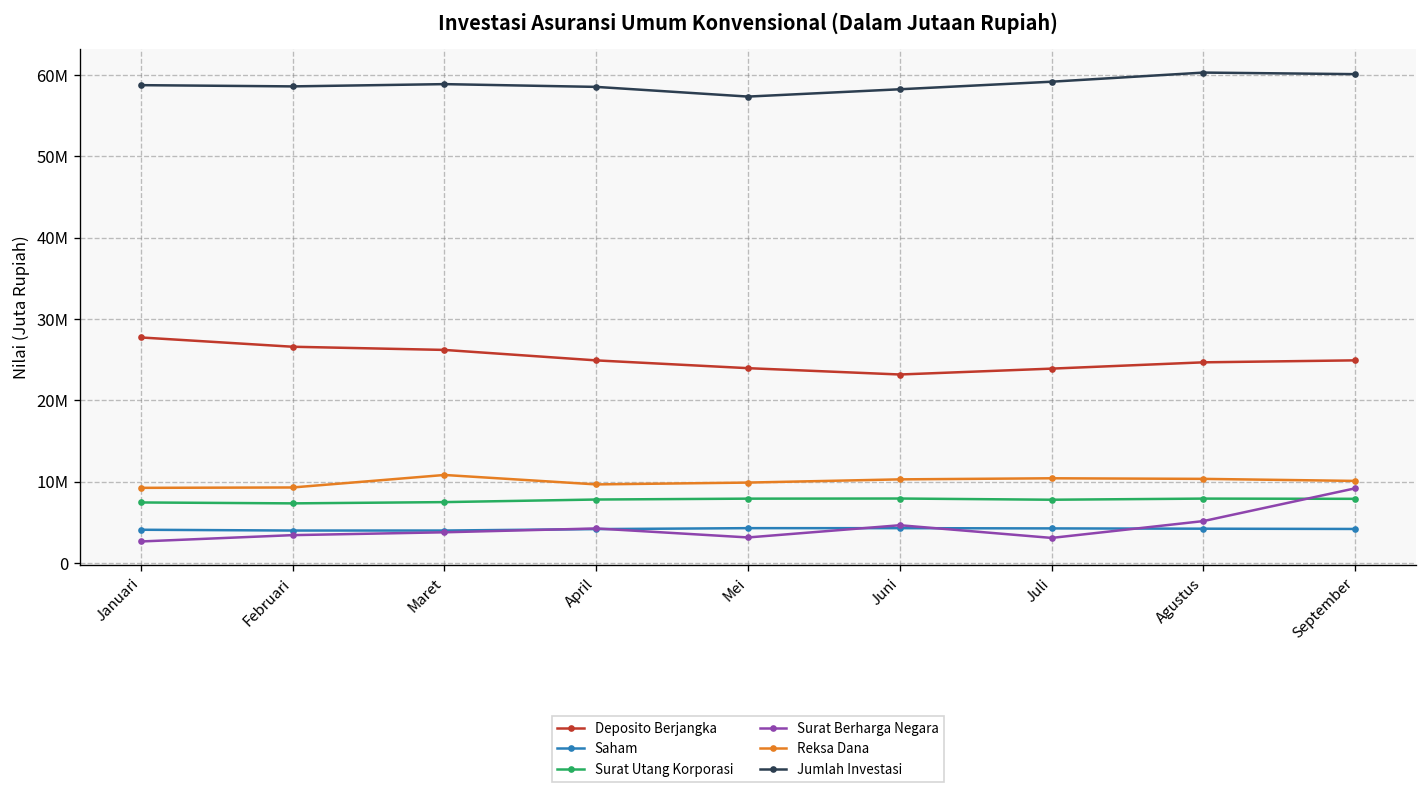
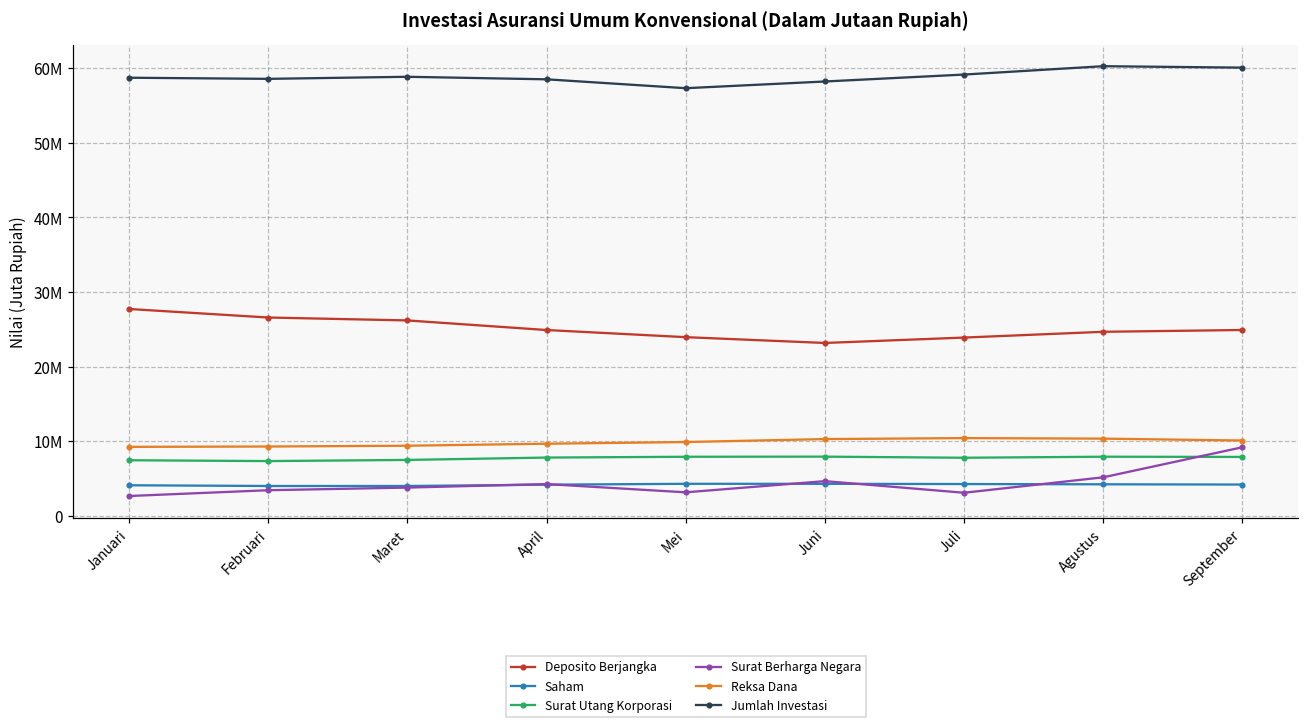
  {
    "Deposito Berjangka": {
      "Januari": 28000000,
      "Februari": 27000000,
      "Maret": 26000000,
      "April": 25000000,
      "Mei": 24000000,
      "Juni": 23000000,
      "Juli": 24000000,
      "Agustus": 25000000,
      "September": 25000000
    },
    "Saham": {
      "Januari": 4000000,
      "Februari": 4000000,
      "Mei": 4000000,
      "Juli": 4000000,
      "Agustus": 4000000,
      "September": 4000000
    },
    "Surat Utang Korporasi": {
      "Januari": 7000000,
      "Februari": 7000000,
      "Maret": 7000000,
      "April": 8000000,
      "Mei": 8000000,
      "Juni": 8000000,
      "Juli": 8000000,
      "Agustus": 8000000,
      "September": 8000000
    },
    "Surat Berharga Negara": {
      "Januari": 3000000,
      "Februari": 3000000,
      "Mei": 3000000,
      "Juli": 3000000,
      "Agustus": 5000000,
      "September": 9000000
    },
    "Reksa Dana": {
      "Januari": 9000000,
      "Februari": 9000000,
-     "Maret": 11000000,
+     "Maret": 9000000,
      "April": 10000000,
      "Mei": 10000000,
      "Juni": 10000000,
      "Juli": 10000000,
      "Agustus": 10000000,
      "September": 10000000
    },
    "Jumlah Investasi": {
      "Januari": 59000000,
      "Februari": 59000000,
      "Maret": 59000000,
      "April": 59000000,
      "Mei": 57000000,
      "Juni": 58000000,
      "Juli": 59000000,
      "Agustus": 60000000,
      "September": 60000000
    }
  }
